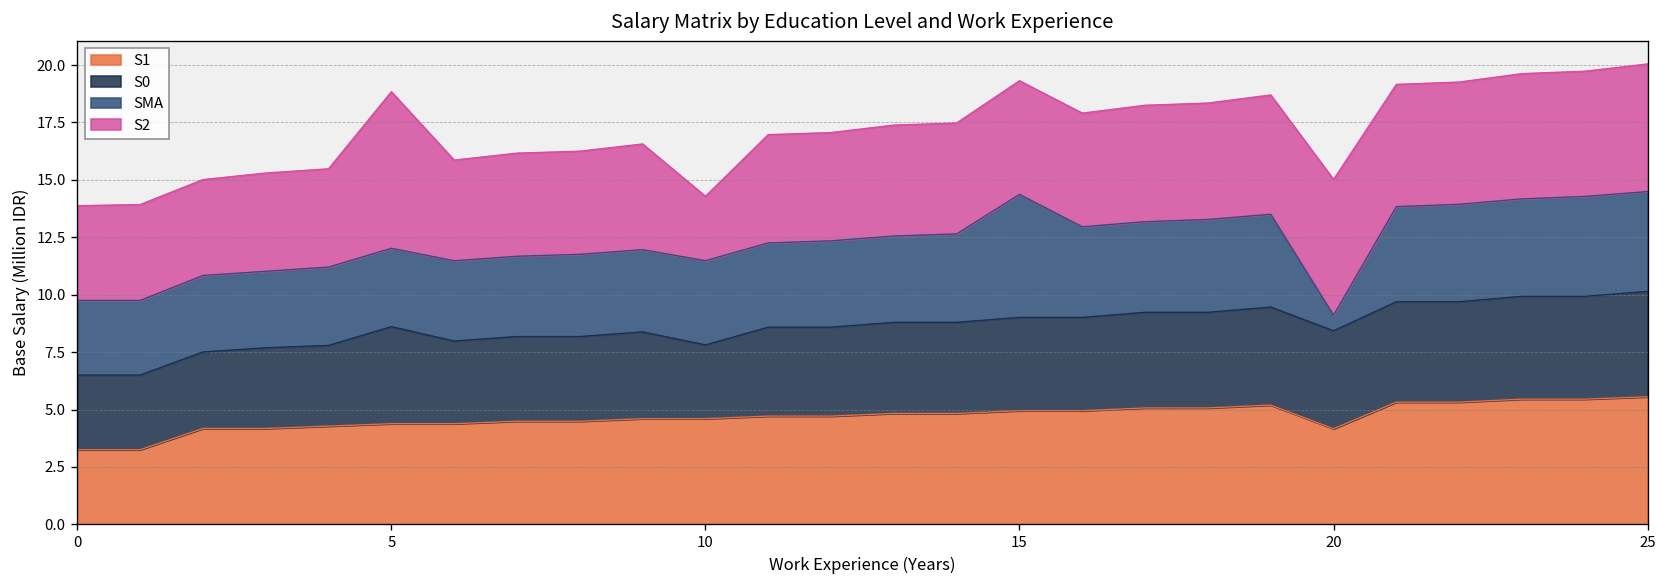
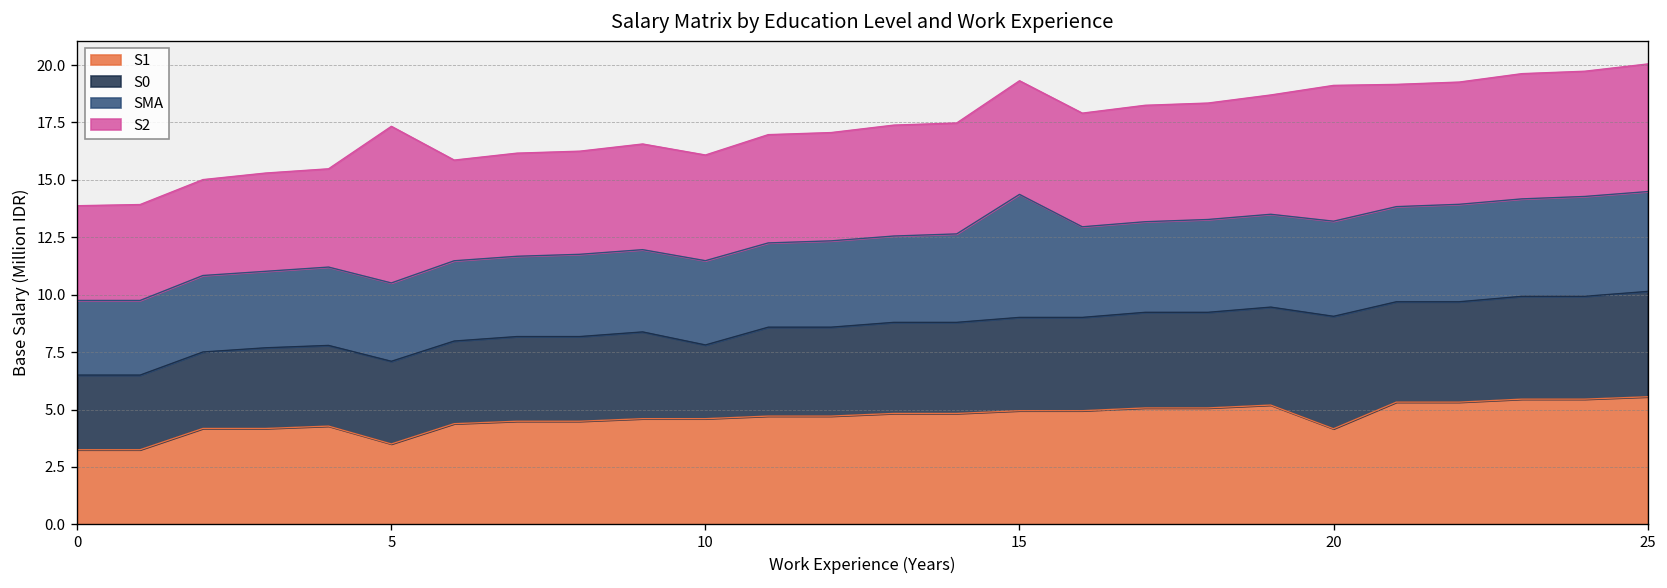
  {
    "S1": {
      "0": 3.3,
-     "5": 4.4,
+     "5": 3.5,
      "10": 4.6,
      "15": 4.9,
      "20": 4.2,
      "25": 5.6
    },
    "S0": {
      "0": 3.3,
-     "5": 4.2,
+     "5": 3.6,
      "10": 3.2,
      "15": 4.1,
-     "20": 4.3,
+     "20": 4.9,
      "25": 4.6
    },
    "SMA": {
      "0": 3.3,
      "5": 3.4,
      "10": 3.7,
      "15": 5.4,
-     "20": 0.7,
+     "20": 4.1,
      "25": 4.3
    },
    "S2": {
      "0": 4.1,
      "5": 6.8,
-     "10": 2.8,
+     "10": 4.6,
      "15": 4.9,
      "20": 5.9,
      "25": 5.6
    }
  }
